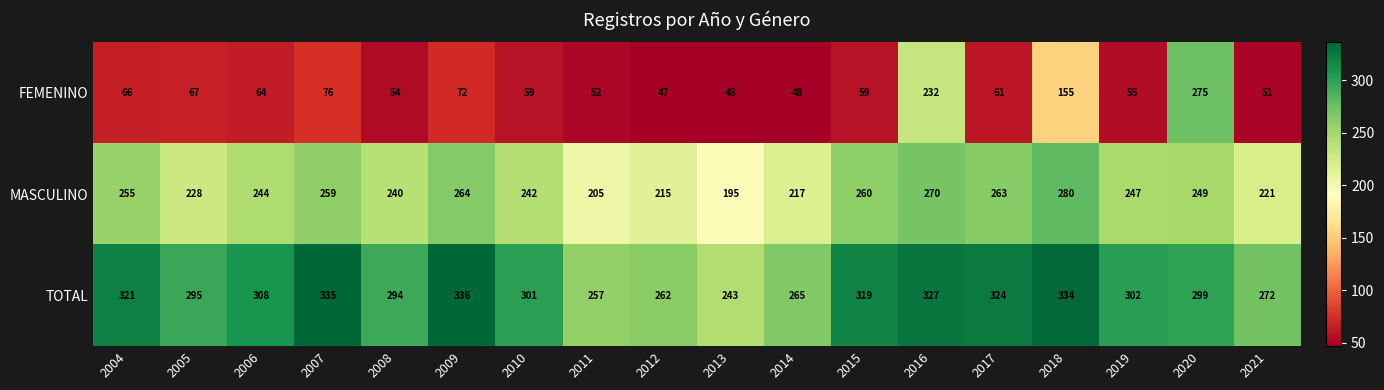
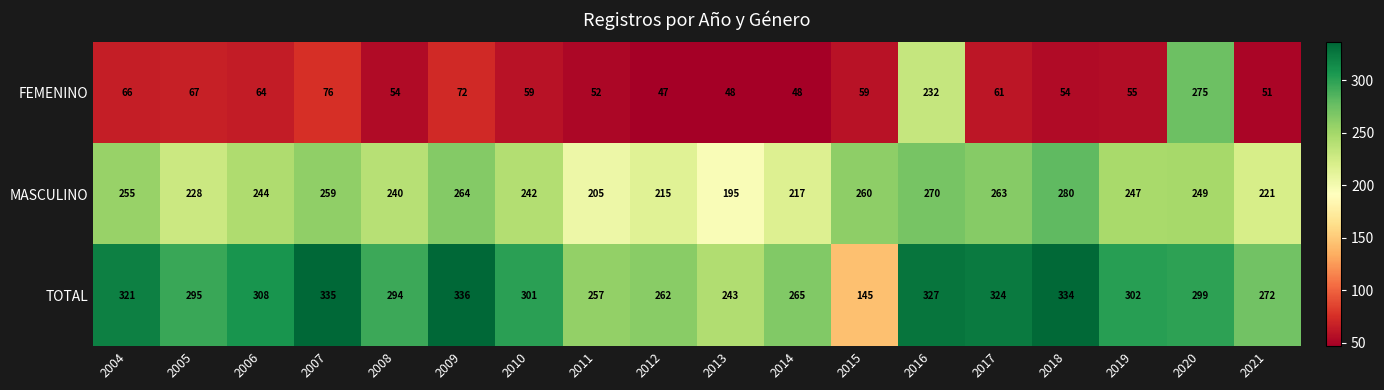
  {
    "FEMENINO": {
      "2004": 66,
      "2005": 67,
      "2006": 64,
      "2007": 76,
      "2008": 54,
      "2009": 72,
      "2010": 59,
      "2011": 52,
      "2012": 47,
      "2013": 48,
      "2014": 48,
      "2015": 59,
      "2016": 232,
      "2017": 61,
-     "2018": 155,
+     "2018": 54,
      "2019": 55,
      "2020": 275,
      "2021": 51
    },
    "MASCULINO": {
      "2004": 255,
      "2005": 228,
      "2006": 244,
      "2007": 259,
      "2008": 240,
      "2009": 264,
      "2010": 242,
      "2011": 205,
      "2012": 215,
      "2013": 195,
      "2014": 217,
      "2015": 260,
      "2016": 270,
      "2017": 263,
      "2018": 280,
      "2019": 247,
      "2020": 249,
      "2021": 221
    },
    "TOTAL": {
      "2004": 321,
      "2005": 295,
      "2006": 308,
      "2007": 335,
      "2008": 294,
      "2009": 336,
      "2010": 301,
      "2011": 257,
      "2012": 262,
      "2013": 243,
      "2014": 265,
-     "2015": 319,
+     "2015": 145,
      "2016": 327,
      "2017": 324,
      "2018": 334,
      "2019": 302,
      "2020": 299,
      "2021": 272
    }
  }
